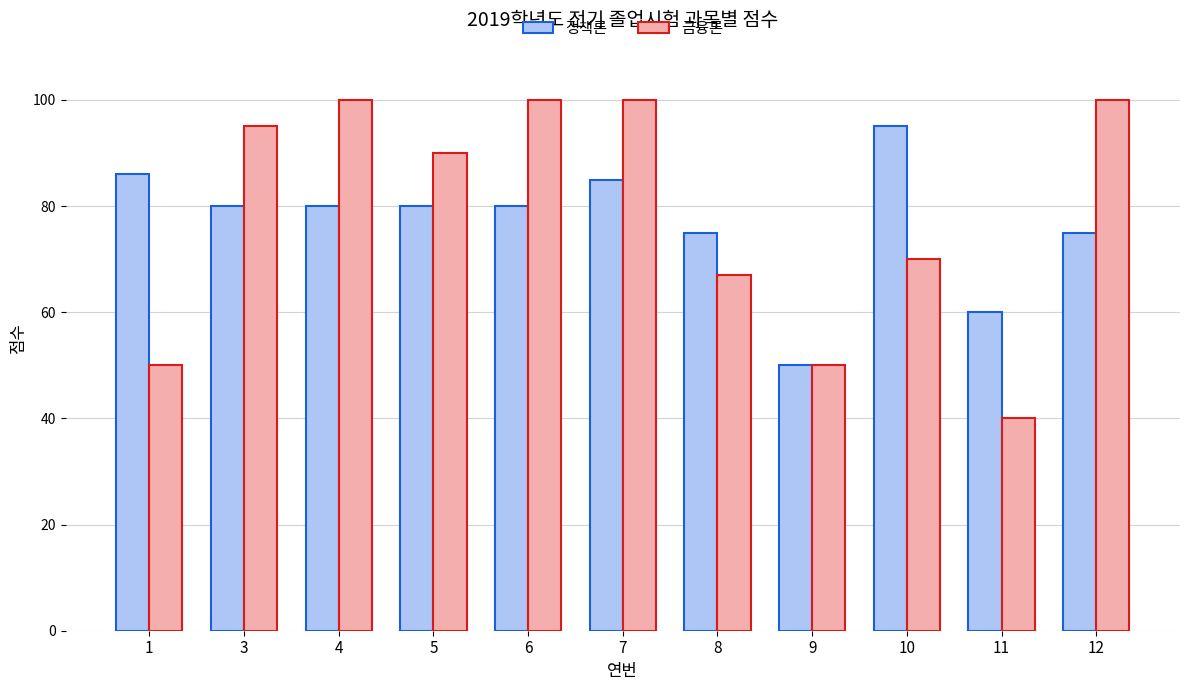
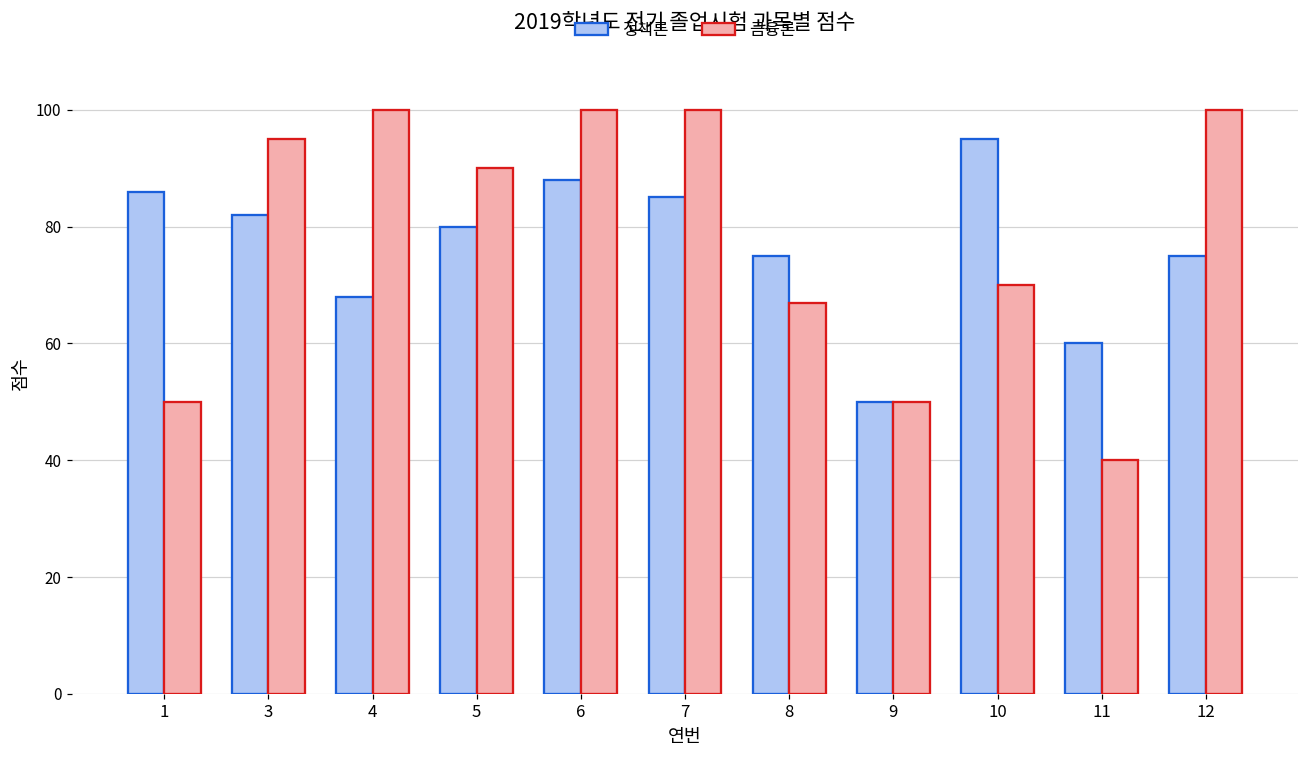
  {
    "정책론": {
      "1": 86,
-     "3": 80,
-     "4": 80,
+     "3": 82,
+     "4": 68,
      "5": 80,
-     "6": 80,
+     "6": 88,
      "7": 85,
      "8": 75,
      "9": 50,
      "10": 95,
      "11": 60,
      "12": 75
    },
    "금융론": {
      "1": 50,
      "3": 95,
      "4": 100,
      "5": 90,
      "6": 100,
      "7": 100,
      "8": 67,
      "9": 50,
      "10": 70,
      "11": 40,
      "12": 100
    }
  }
